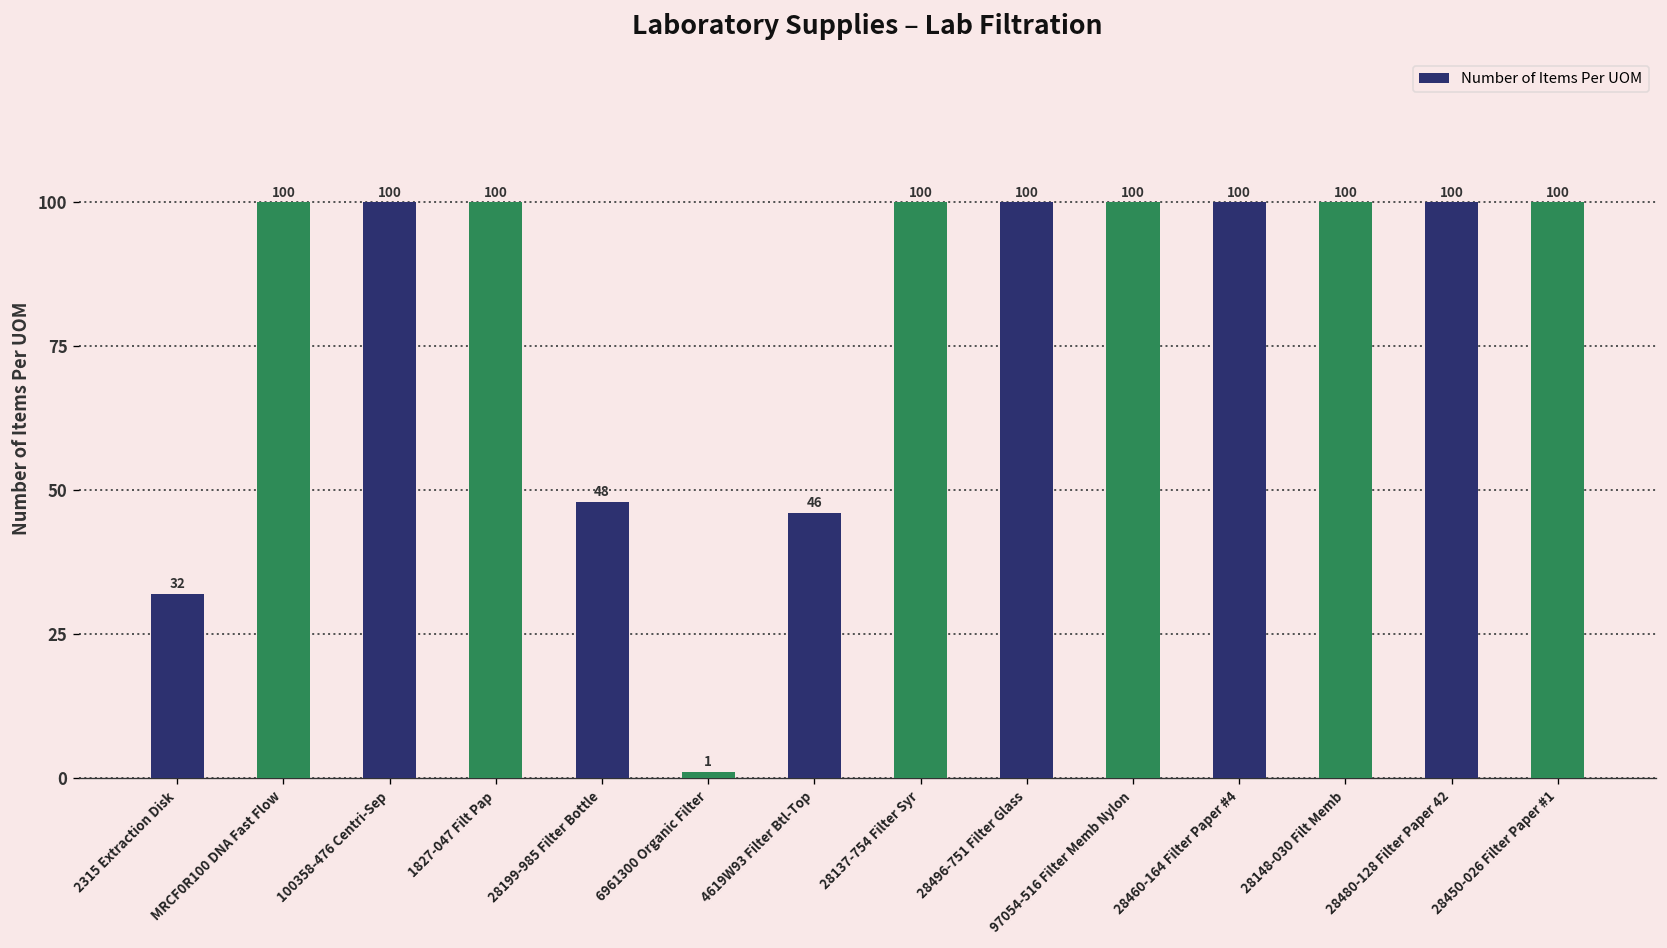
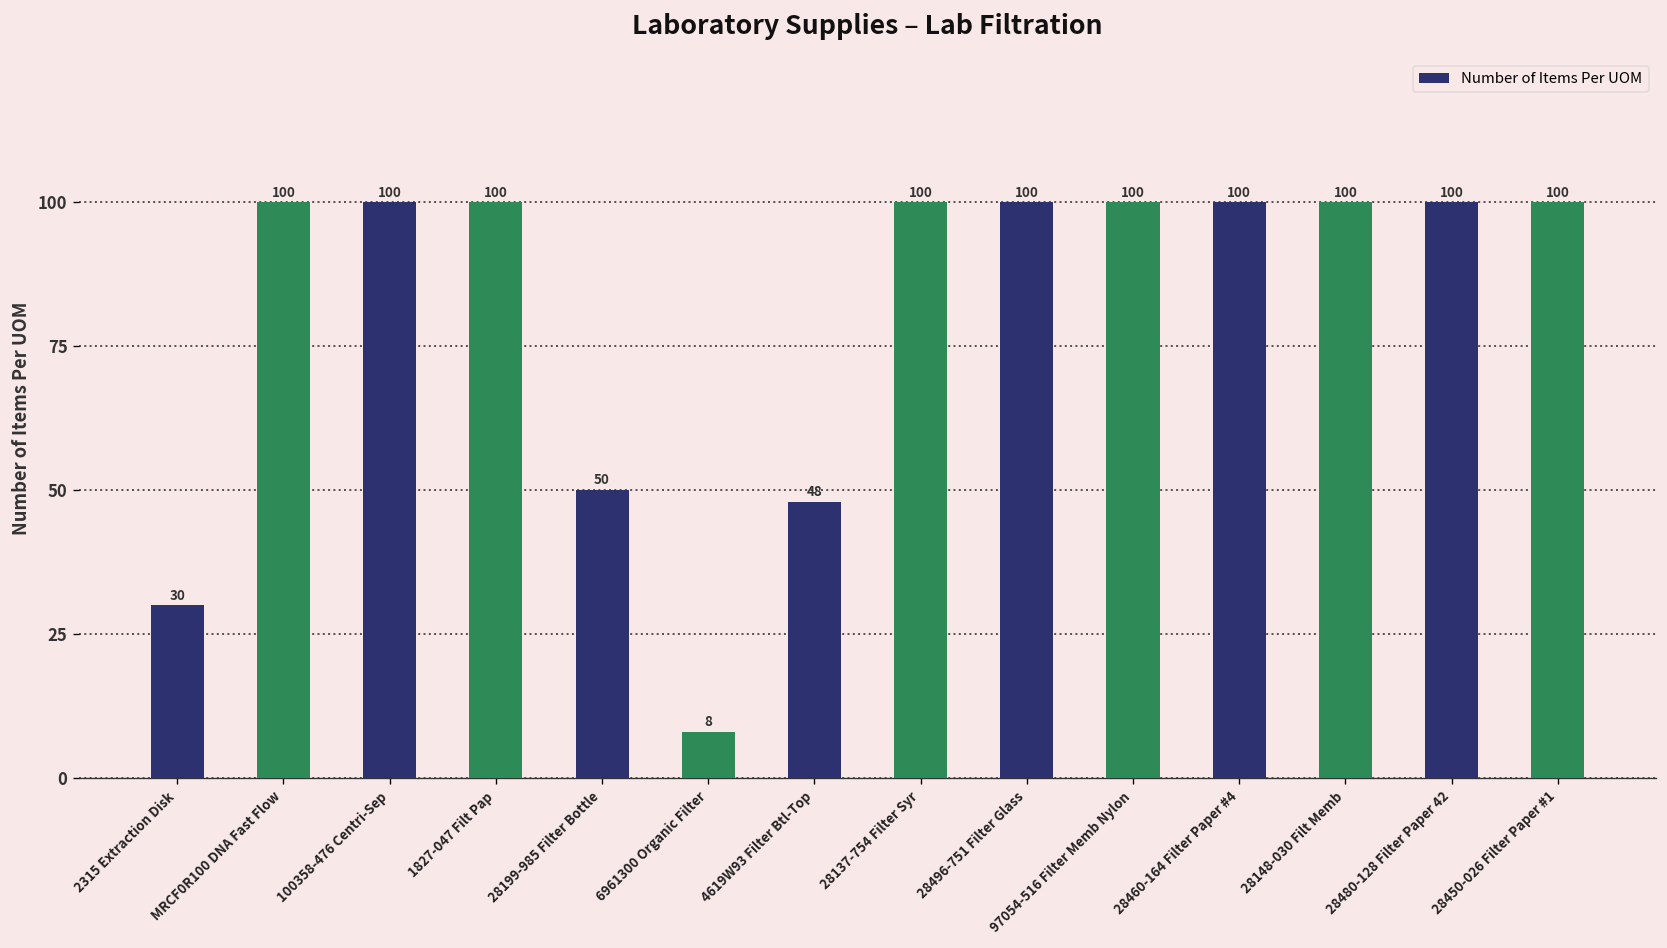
  {
-   "2315 Extraction Disk": 32,
+   "2315 Extraction Disk": 30,
    "MRCF0R100 DNA Fast Flow": 100,
    "100358-476 Centri-Sep": 100,
    "1827-047 Filt Pap": 100,
-   "28199-985 Filter Bottle": 48,
-   "6961300 Organic Filter": 1,
-   "4619W93 Filter Btl-Top": 46,
+   "28199-985 Filter Bottle": 50,
+   "6961300 Organic Filter": 8,
+   "4619W93 Filter Btl-Top": 48,
    "28137-754 Filter Syr": 100,
    "28496-751 Filter Glass": 100,
    "97054-516 Filter Memb Nylon": 100,
    "28460-164 Filter Paper #4": 100,
    "28148-030 Filt Memb": 100,
    "28480-128 Filter Paper 42": 100,
    "28450-026 Filter Paper #1": 100
  }
